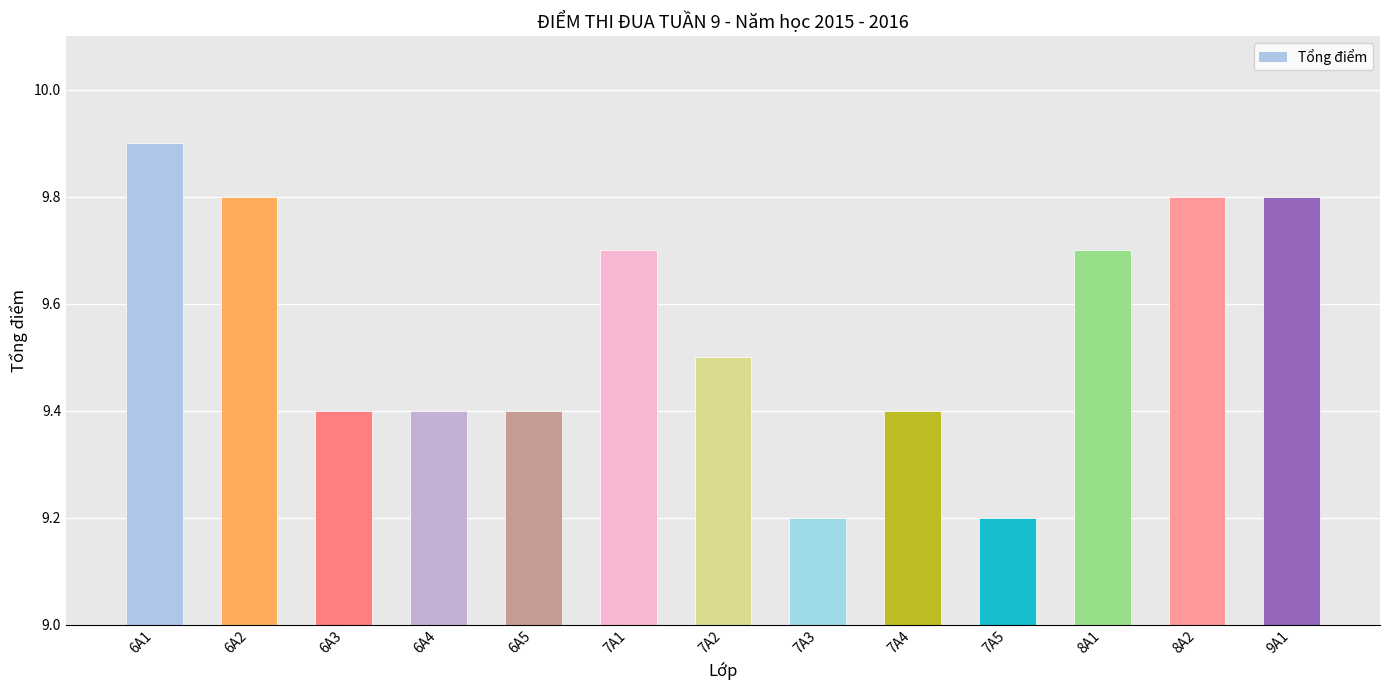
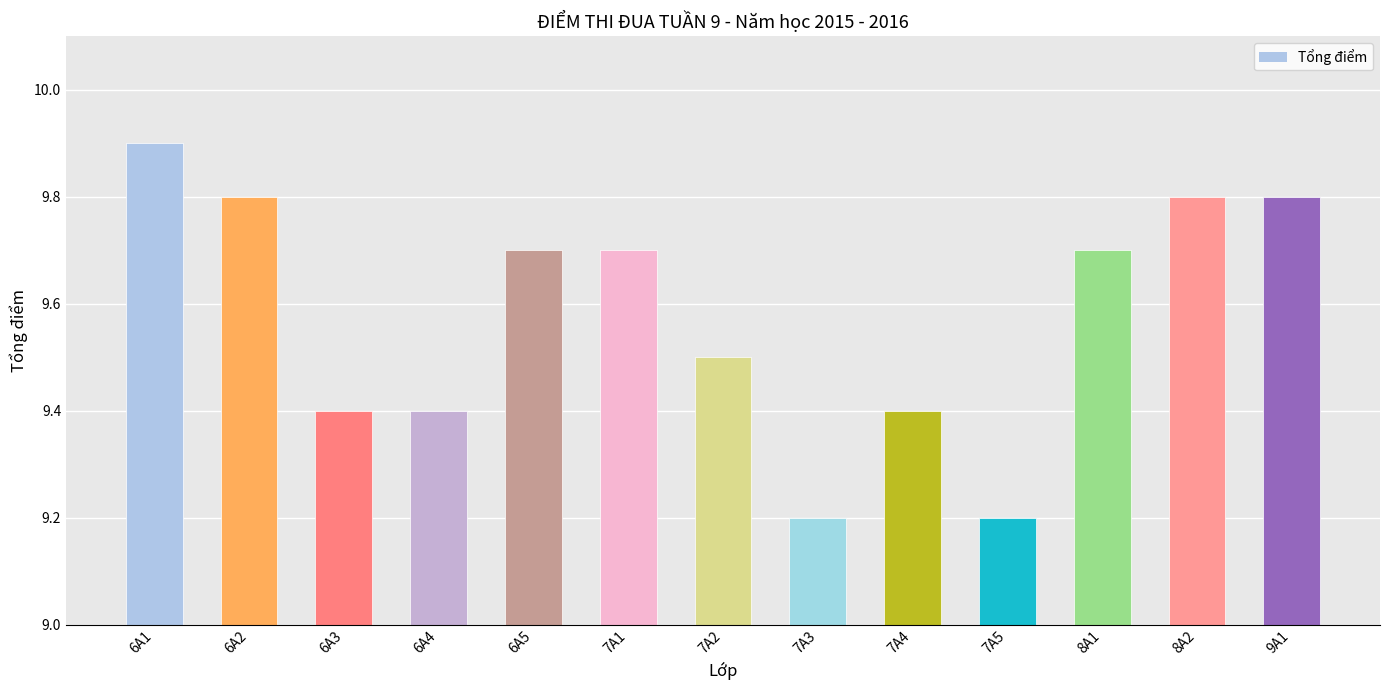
  {
    "6A1": 9.9,
    "6A2": 9.8,
    "6A3": 9.4,
    "6A4": 9.4,
-   "6A5": 9.4,
+   "6A5": 9.7,
    "7A1": 9.7,
    "7A2": 9.5,
    "7A3": 9.2,
    "7A4": 9.4,
    "7A5": 9.2,
    "8A1": 9.7,
    "8A2": 9.8,
    "9A1": 9.8
  }
